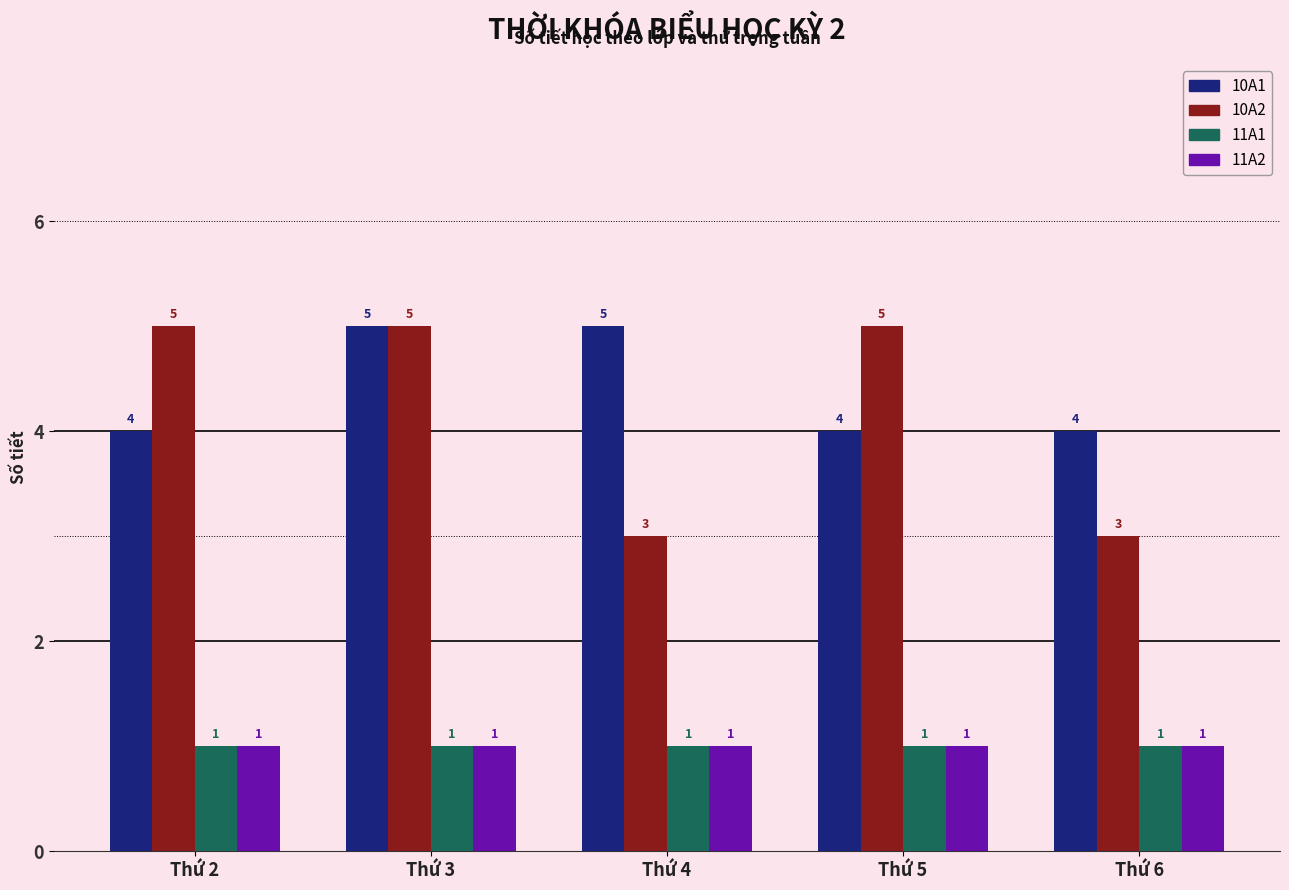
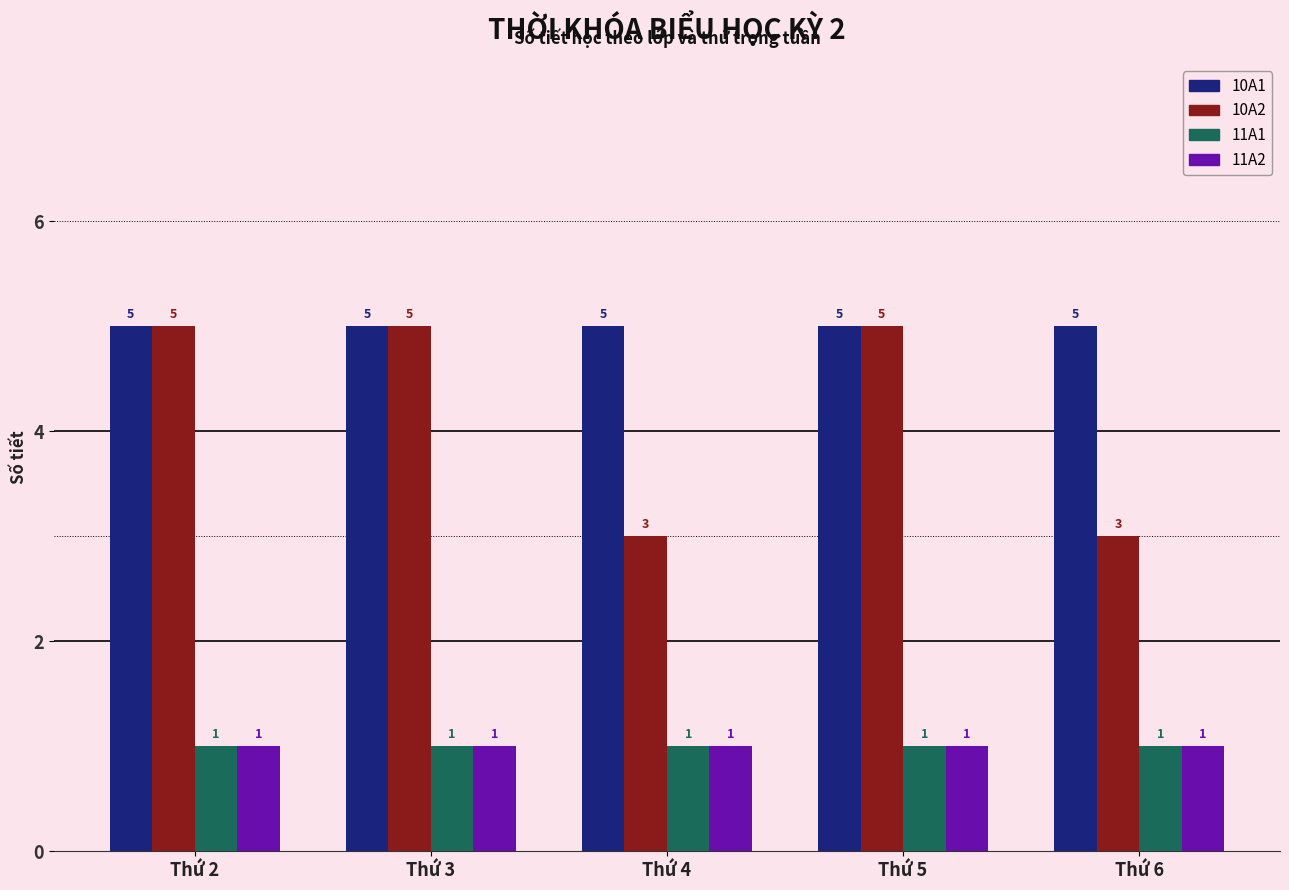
  {
    "10A1": {
-     "Thứ 2": 4,
+     "Thứ 2": 5,
      "Thứ 3": 5,
      "Thứ 4": 5,
-     "Thứ 5": 4,
-     "Thứ 6": 4
+     "Thứ 5": 5,
+     "Thứ 6": 5
    },
    "10A2": {
      "Thứ 2": 5,
      "Thứ 3": 5,
      "Thứ 4": 3,
      "Thứ 5": 5,
      "Thứ 6": 3
    },
    "11A1": {
      "Thứ 2": 1,
      "Thứ 3": 1,
      "Thứ 4": 1,
      "Thứ 5": 1,
      "Thứ 6": 1
    },
    "11A2": {
      "Thứ 2": 1,
      "Thứ 3": 1,
      "Thứ 4": 1,
      "Thứ 5": 1,
      "Thứ 6": 1
    }
  }
